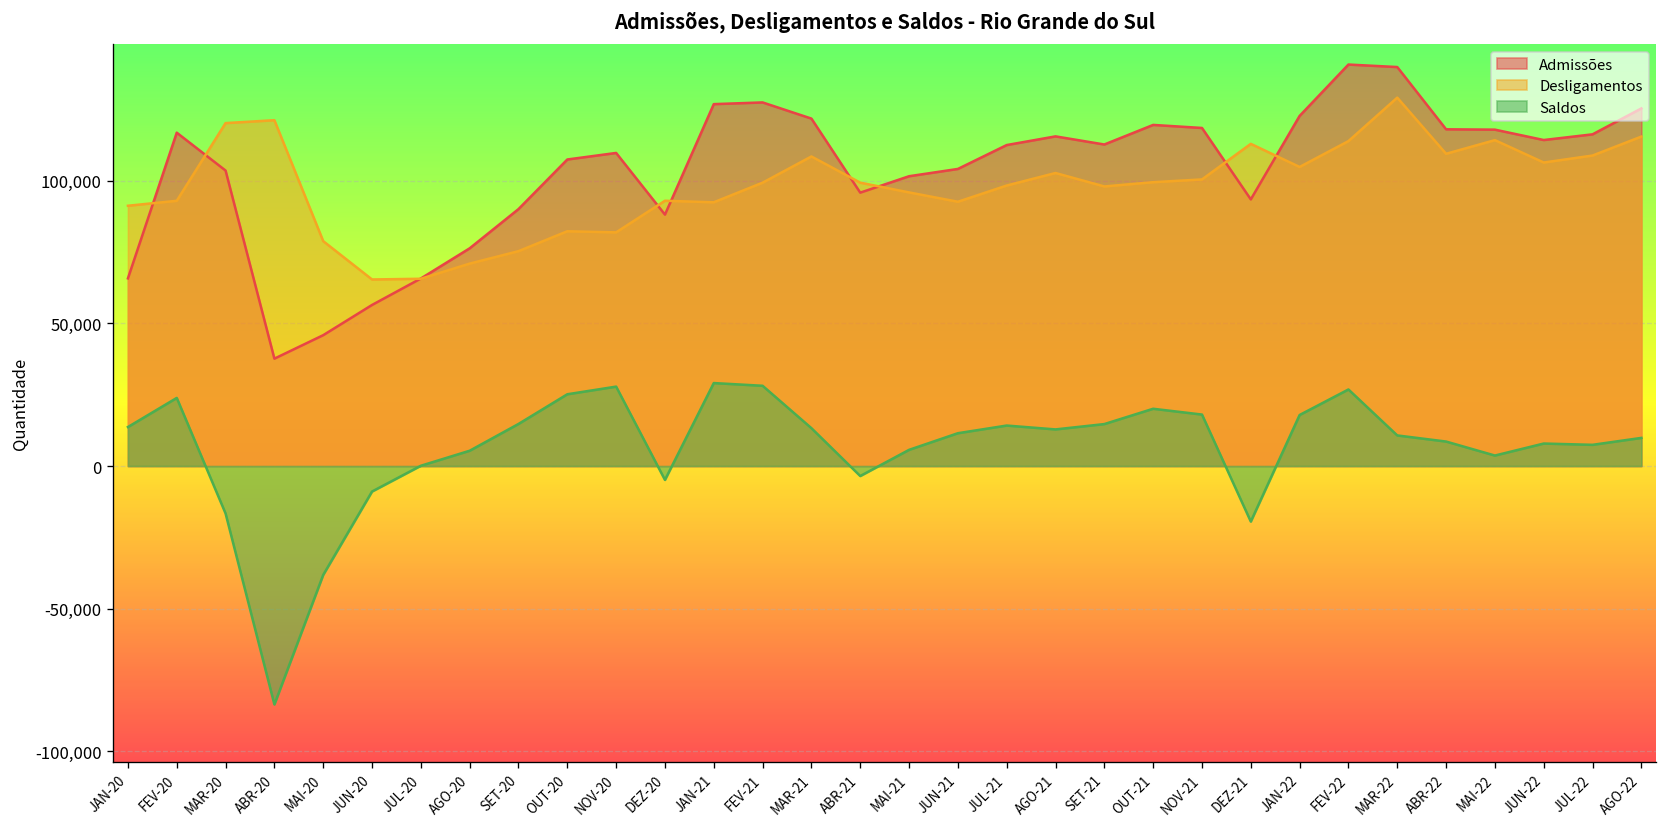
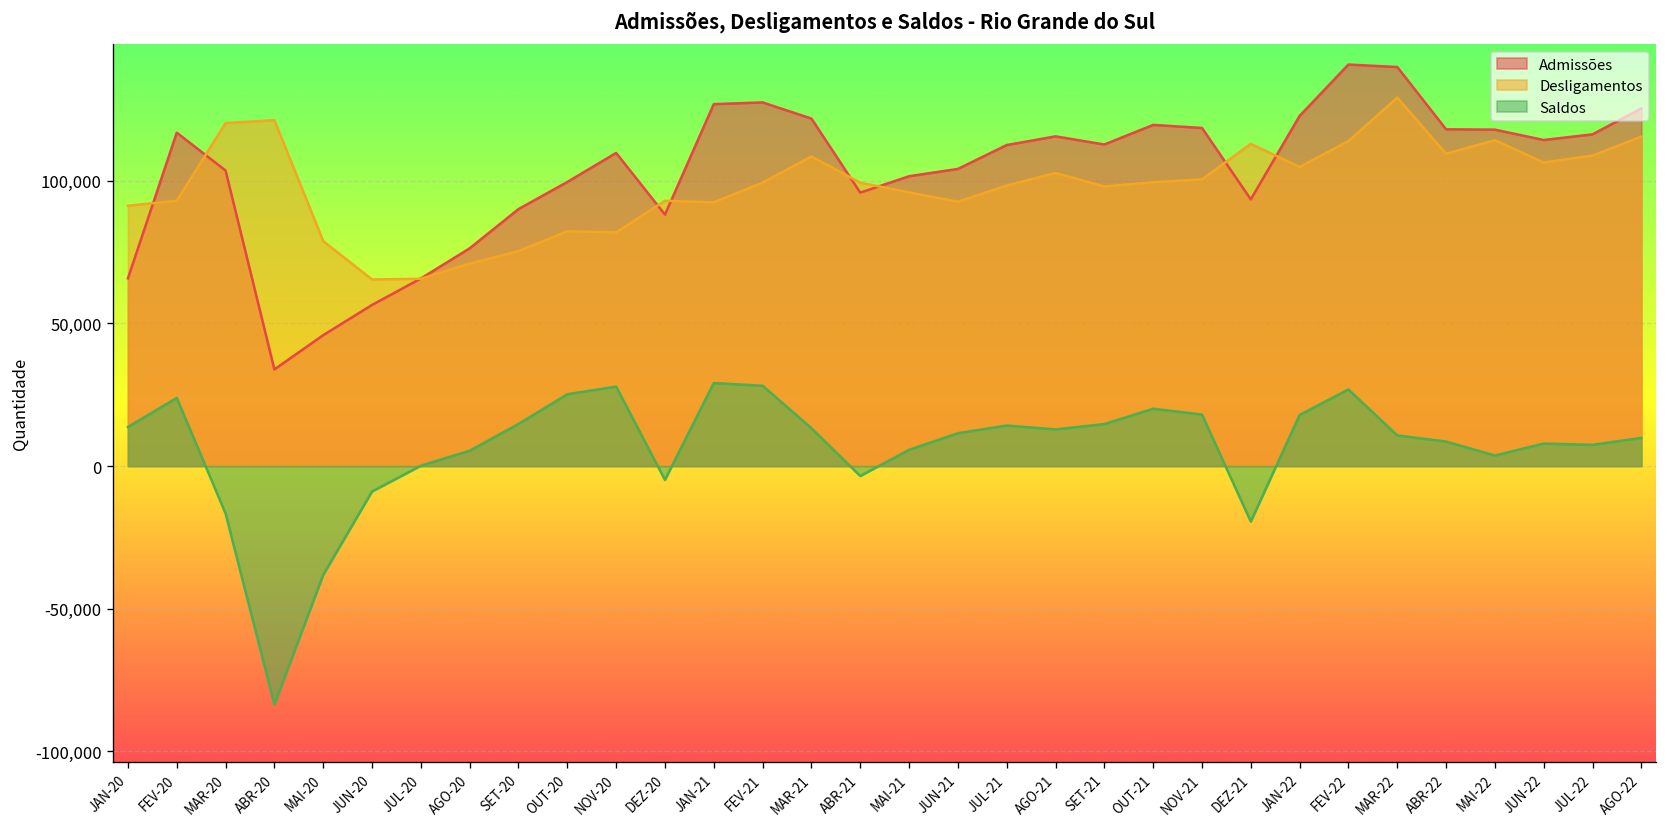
  {
    "Admissões": {
      "JAN-20": "66,000",
      "FEV-20": "117,000",
      "MAR-20": "104,000",
-     "ABR-20": "38,000",
+     "ABR-20": "34,000",
      "MAI-20": "46,000",
      "JUN-20": "56,000",
      "AGO-20": "76,000",
      "SET-20": "90,000",
-     "OUT-20": "107,000",
+     "OUT-20": "100,000",
      "NOV-20": "110,000",
      "DEZ-20": "88,000",
      "JAN-21": "127,000",
      "FEV-21": "127,000",
      "MAR-21": "122,000",
      "ABR-21": "96,000",
      "MAI-21": "102,000",
      "JUN-21": "104,000",
      "JUL-21": "112,000",
      "AGO-21": "116,000",
      "SET-21": "113,000",
      "OUT-21": "120,000",
      "NOV-21": "118,000",
      "DEZ-21": "93,000",
      "JAN-22": "123,000",
      "FEV-22": "141,000",
      "MAR-22": "140,000",
      "ABR-22": "118,000",
      "MAI-22": "118,000",
      "JUN-22": "114,000",
      "JUL-22": "116,000"
    },
    "Desligamentos": {
      "JAN-20": "91,000",
      "FEV-20": "93,000",
      "MAR-20": "120,000",
      "ABR-20": "121,000",
      "MAI-20": "79,000",
      "JUN-20": "65,000",
      "AGO-20": "71,000",
      "SET-20": "75,000",
      "OUT-20": "82,000",
      "NOV-20": "82,000",
      "DEZ-20": "93,000",
      "JAN-21": "92,000",
      "FEV-21": "99,000",
      "MAR-21": "108,000",
      "ABR-21": "99,000",
      "MAI-21": "96,000",
      "JUN-21": "93,000",
      "JUL-21": "98,000",
      "AGO-21": "103,000",
      "SET-21": "98,000",
      "OUT-21": "99,000",
      "NOV-21": "100,000",
      "DEZ-21": "113,000",
      "JAN-22": "105,000",
      "FEV-22": "114,000",
      "MAR-22": "129,000",
      "ABR-22": "109,000",
      "MAI-22": "114,000",
      "JUN-22": "106,000",
      "JUL-22": "109,000",
      "AGO-22": "115,000"
    }
  }
